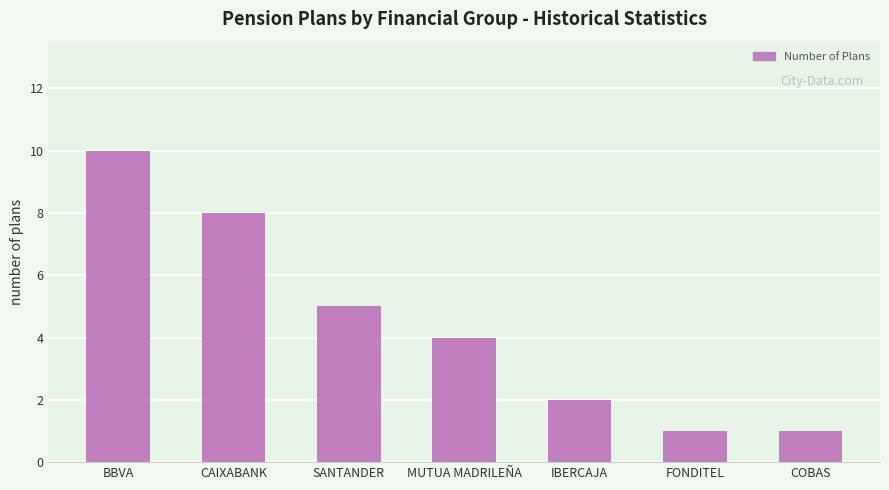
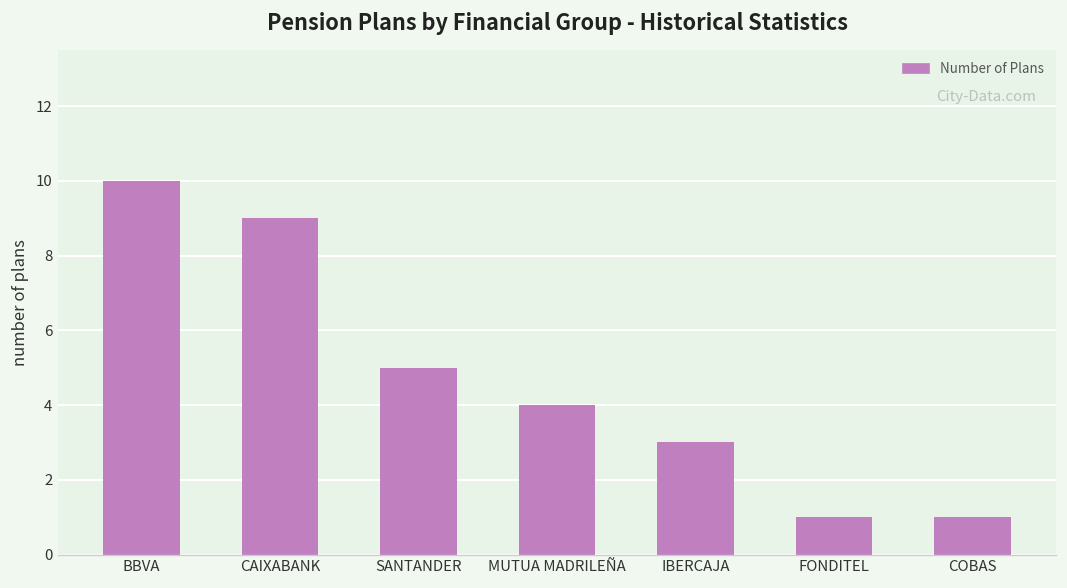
  {
    "BBVA": 10,
-   "CAIXABANK": 8,
+   "CAIXABANK": 9,
    "SANTANDER": 5,
    "MUTUA MADRILEÑA": 4,
-   "IBERCAJA": 2,
+   "IBERCAJA": 3,
    "FONDITEL": 1,
    "COBAS": 1
  }
